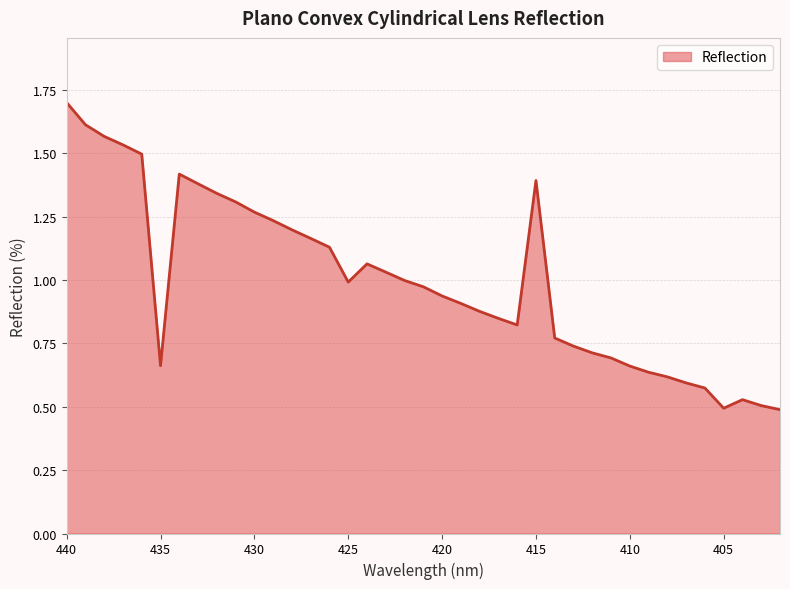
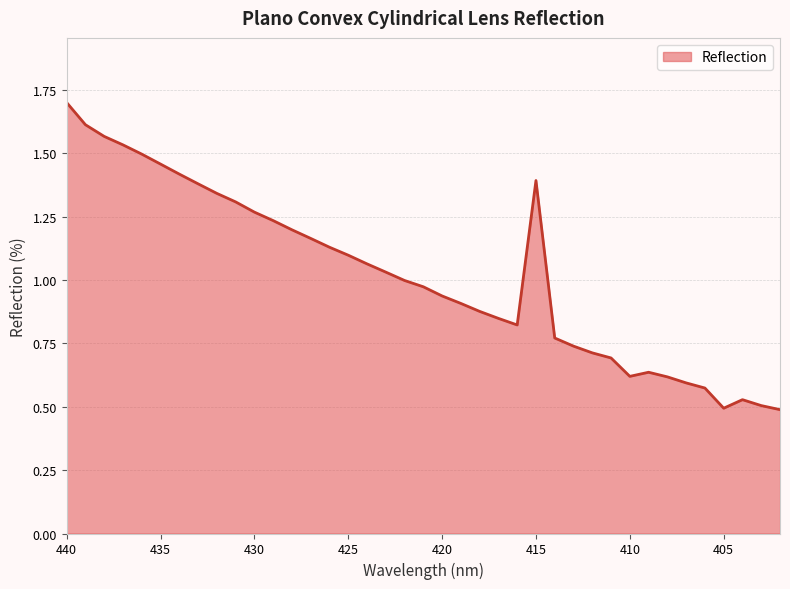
  {
    "440": 1.70,
-   "435": 0.66,
+   "435": 1.46,
    "430": 1.27,
-   "425": 0.99,
+   "425": 1.10,
    "420": 0.94,
    "415": 1.39,
-   "410": 0.66,
+   "410": 0.62,
    "405": 0.49
  }
